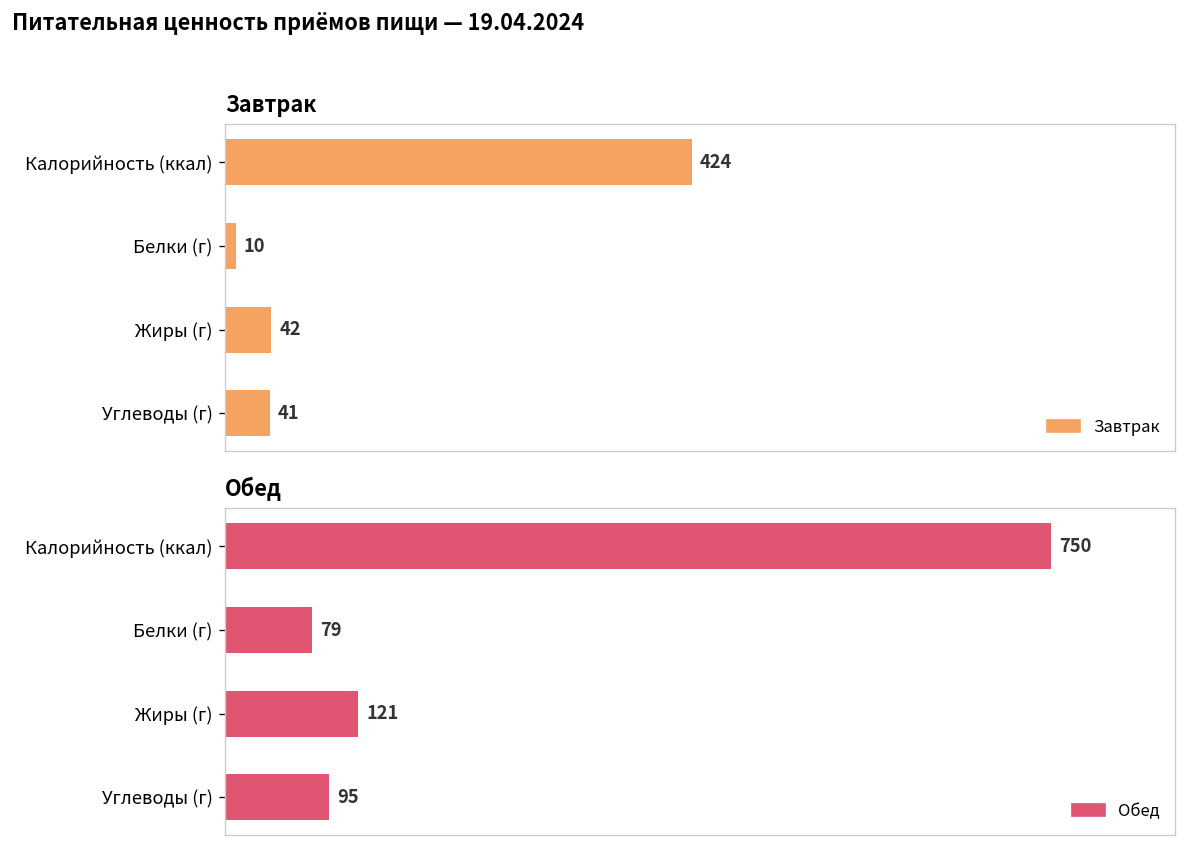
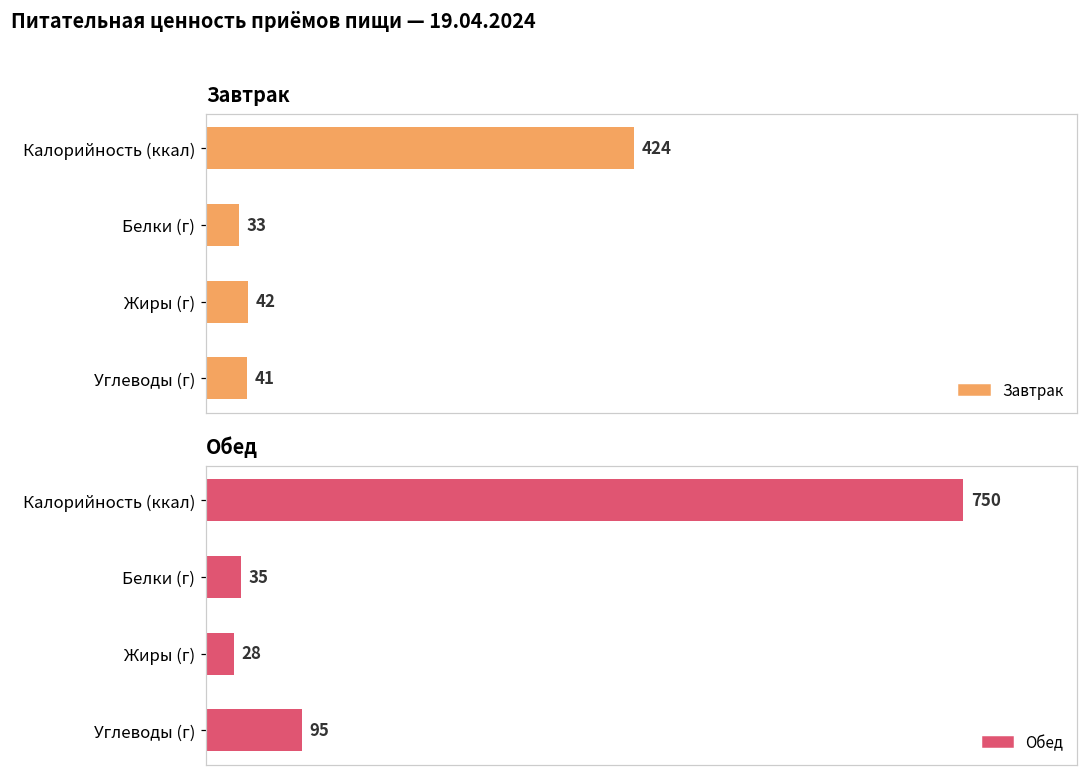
  {
    "Завтрак": {
      "Калорийность (ккал)": 424,
-     "Белки (г)": 10,
+     "Белки (г)": 33,
      "Жиры (г)": 42,
      "Углеводы (г)": 41
    },
    "Обед": {
      "Калорийность (ккал)": 750,
-     "Белки (г)": 79,
-     "Жиры (г)": 121,
+     "Белки (г)": 35,
+     "Жиры (г)": 28,
      "Углеводы (г)": 95
    }
  }
